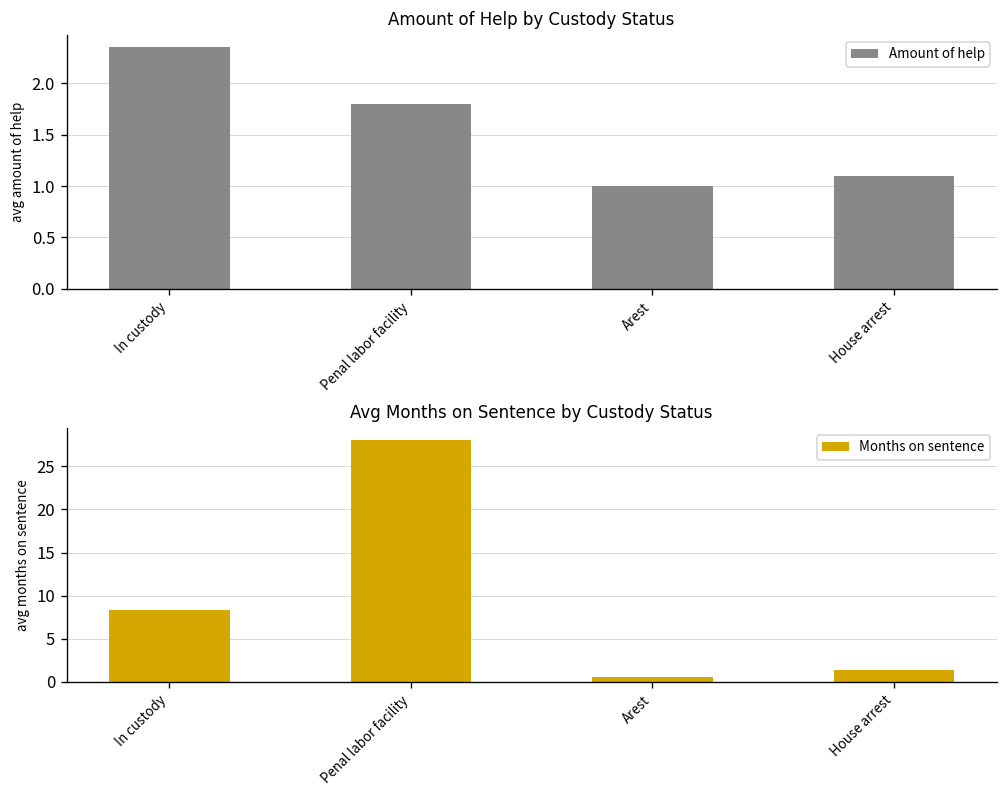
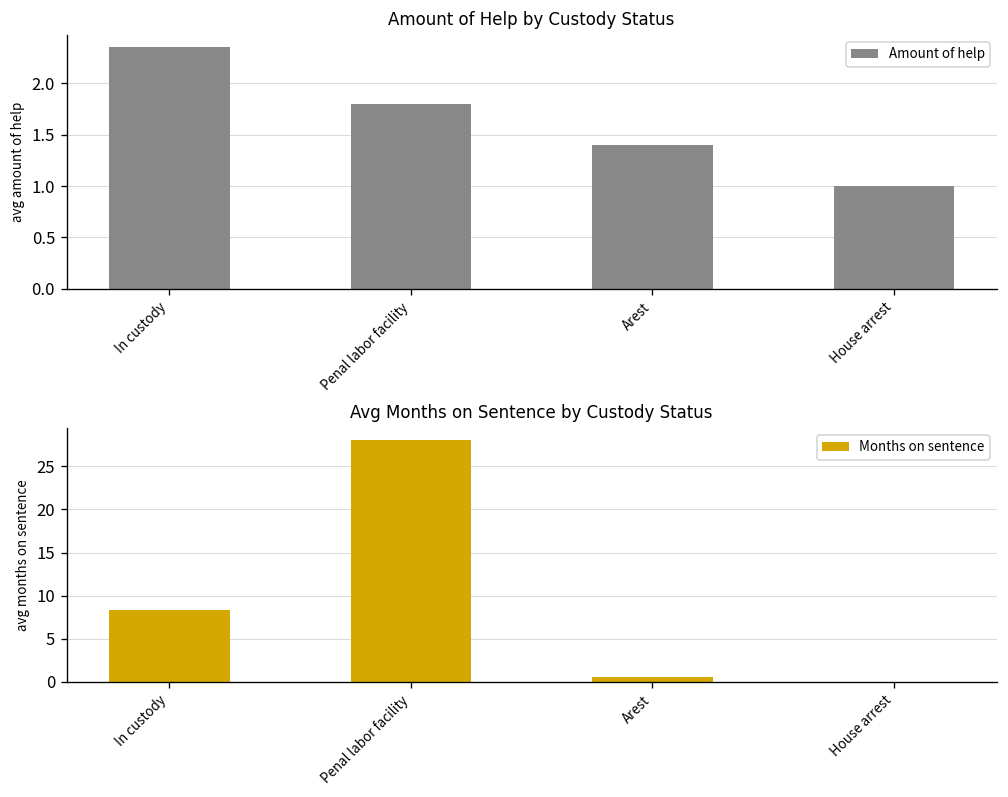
  {
    "Amount of Help by Custody Status": {
      "In custody": 2.4,
      "Penal labor facility": 1.8,
-     "Arest": 1.0,
-     "House arrest": 1.1
+     "Arest": 1.4,
+     "House arrest": 1.0
    },
    "Avg Months on Sentence by Custody Status": {
      "In custody": 8,
      "Penal labor facility": 28,
      "Arest": 1,
-     "House arrest": 1
+     "House arrest": 0
    }
  }
